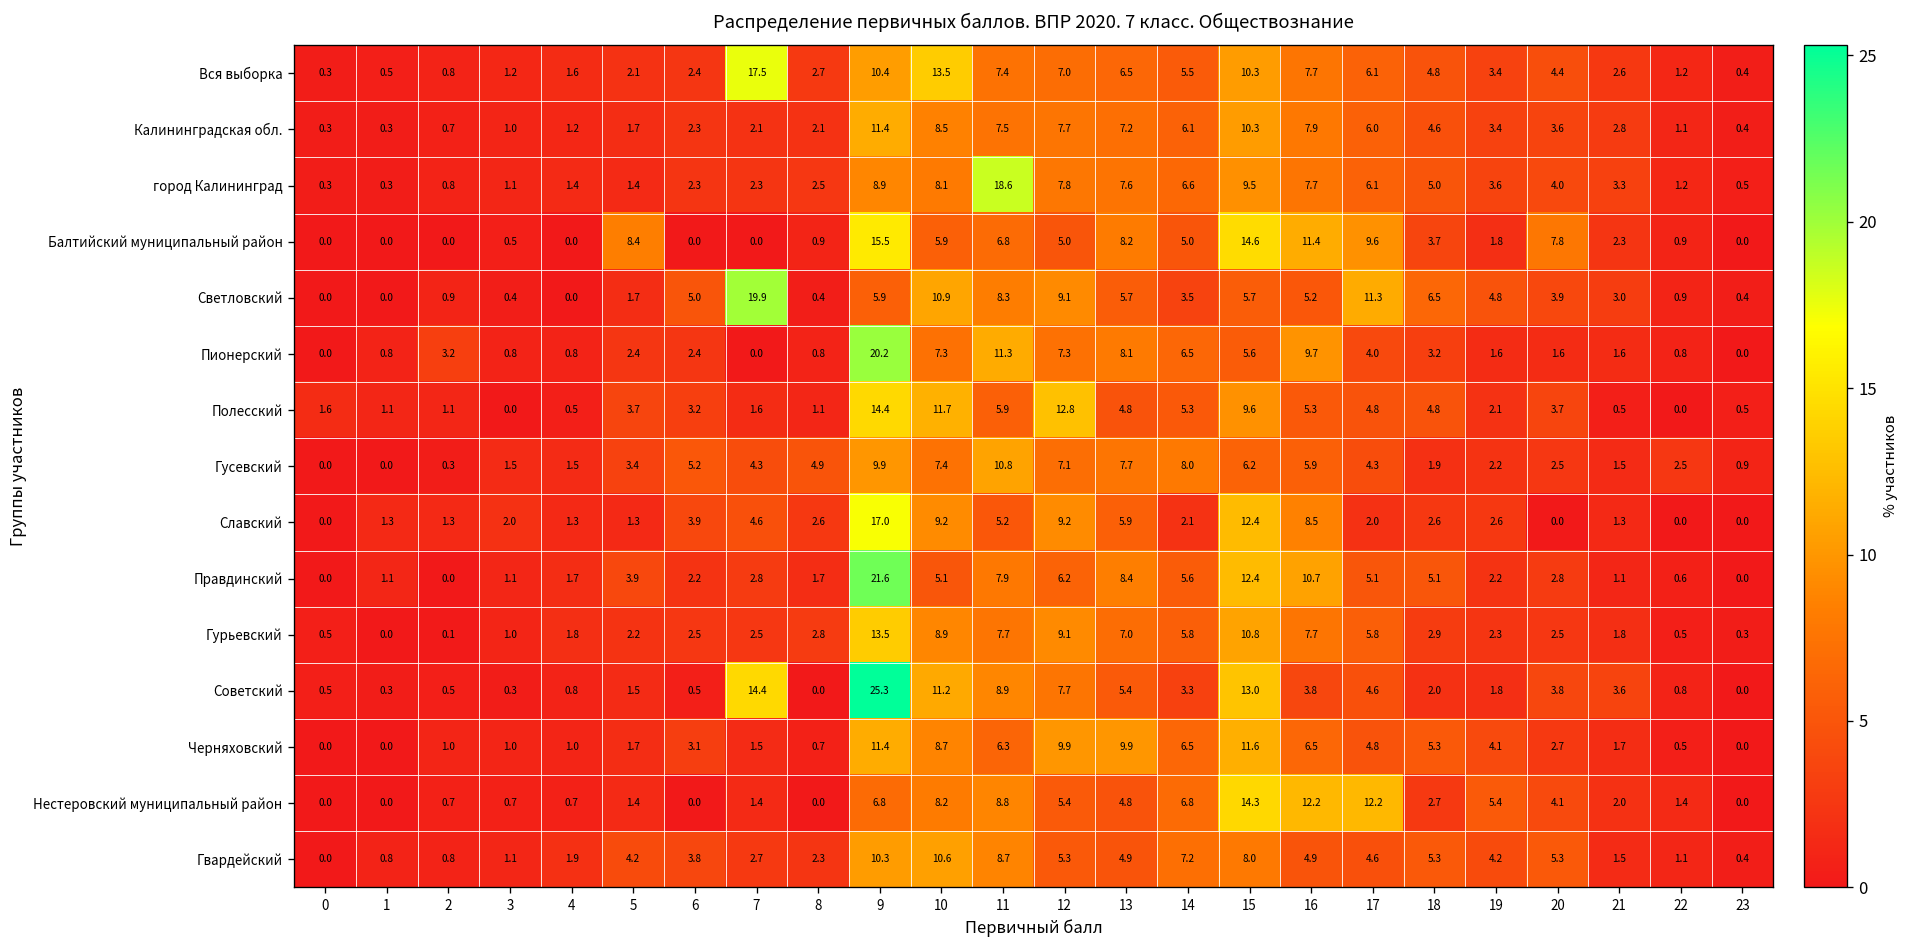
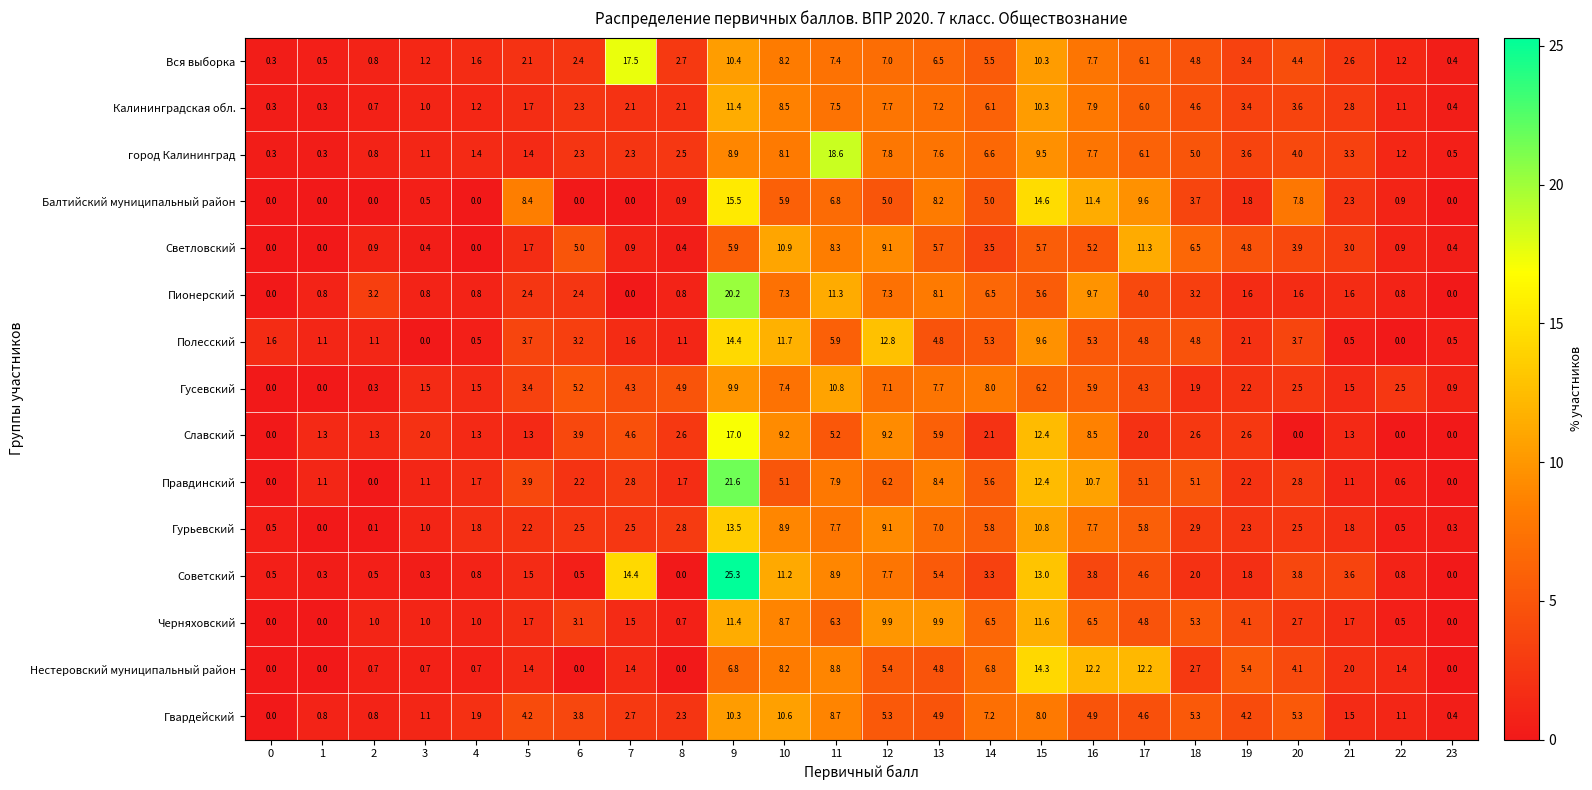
  {
    "Вся выборка": {
      "0": 0.3,
      "1": 0.5,
      "2": 0.8,
      "3": 1.2,
      "4": 1.6,
      "5": 2.1,
      "6": 2.4,
      "7": 17.5,
      "8": 2.7,
      "9": 10.4,
-     "10": 13.5,
+     "10": 8.2,
      "11": 7.4,
      "12": 7.0,
      "13": 6.5,
      "14": 5.5,
      "15": 10.3,
      "16": 7.7,
      "17": 6.1,
      "18": 4.8,
      "19": 3.4,
      "20": 4.4,
      "21": 2.6,
      "22": 1.2,
      "23": 0.4
    },
    "Светловский": {
      "0": 0.0,
      "1": 0.0,
      "2": 0.9,
      "3": 0.4,
      "4": 0.0,
      "5": 1.7,
      "6": 5.0,
-     "7": 19.9,
+     "7": 0.9,
      "8": 0.4,
      "9": 5.9,
      "10": 10.9,
      "11": 8.3,
      "12": 9.1,
      "13": 5.7,
      "14": 3.5,
      "15": 5.7,
      "16": 5.2,
      "17": 11.3,
      "18": 6.5,
      "19": 4.8,
      "20": 3.9,
      "21": 3.0,
      "22": 0.9,
      "23": 0.4
    }
  }
